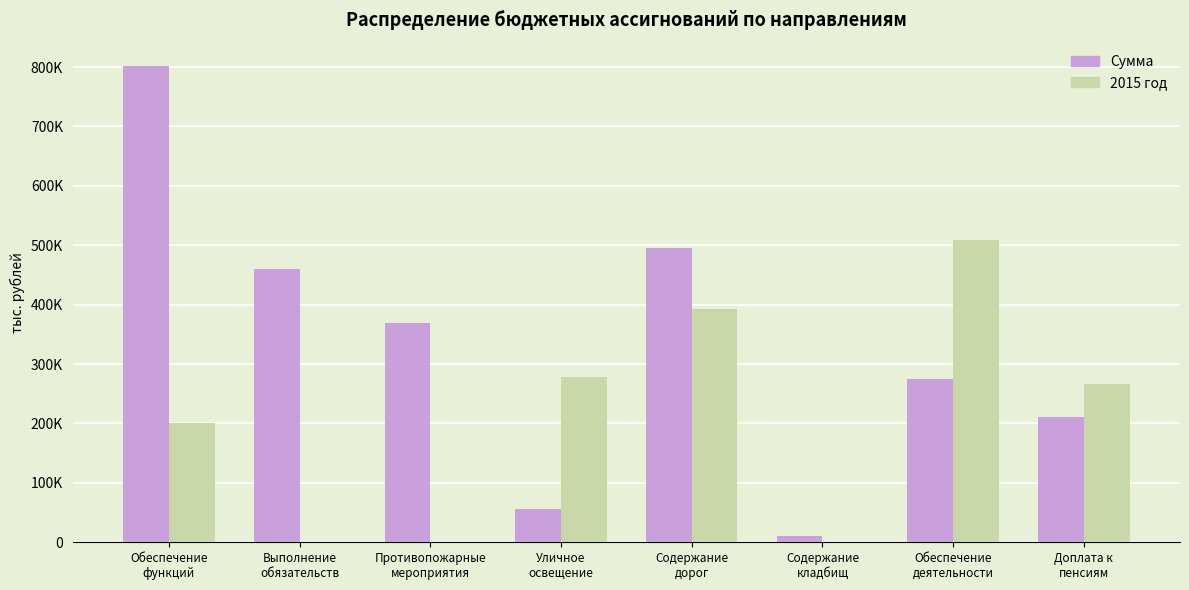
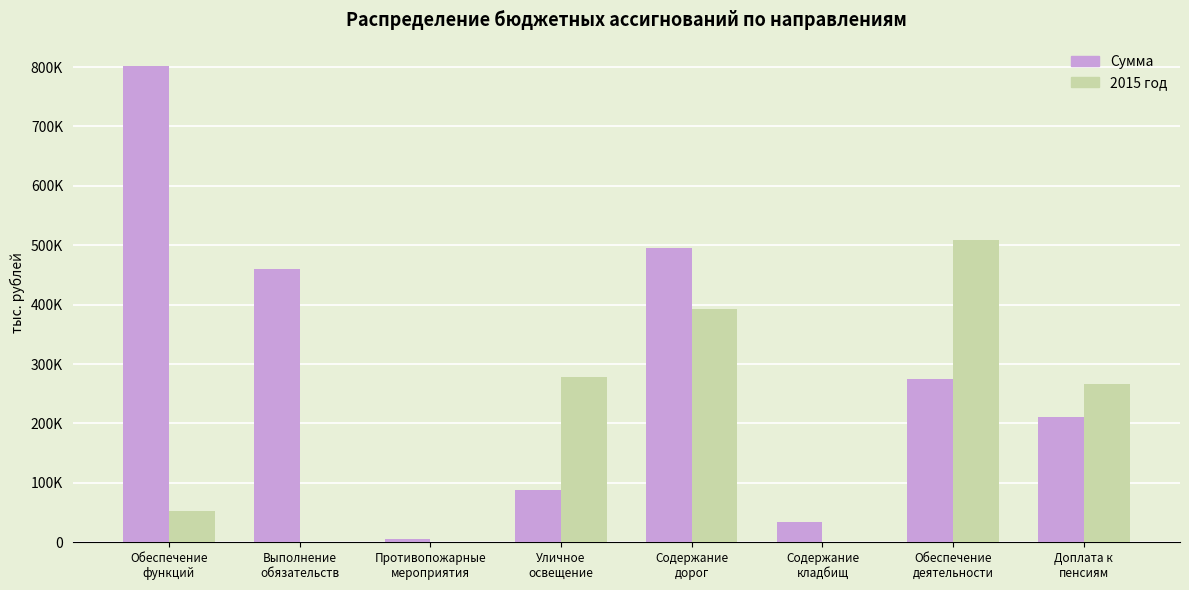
  {
    "Сумма": {
      "Обеспечение функций": 800000,
      "Выполнение обязательств": 460000,
-     "Противопожарные мероприятия": 370000,
-     "Уличное освещение": 60000,
+     "Противопожарные мероприятия": 10000,
+     "Уличное освещение": 90000,
      "Содержание дорог": 490000,
-     "Содержание кладбищ": 10000,
+     "Содержание кладбищ": 30000,
      "Обеспечение деятельности": 270000,
      "Доплата к пенсиям": 210000
    },
    "2015 год": {
-     "Обеспечение функций": 200000,
+     "Обеспечение функций": 50000,
      "Выполнение обязательств": 0,
      "Противопожарные мероприятия": 0,
      "Уличное освещение": 280000,
      "Содержание дорог": 390000,
      "Содержание кладбищ": 0,
      "Обеспечение деятельности": 510000,
      "Доплата к пенсиям": 270000
    }
  }
